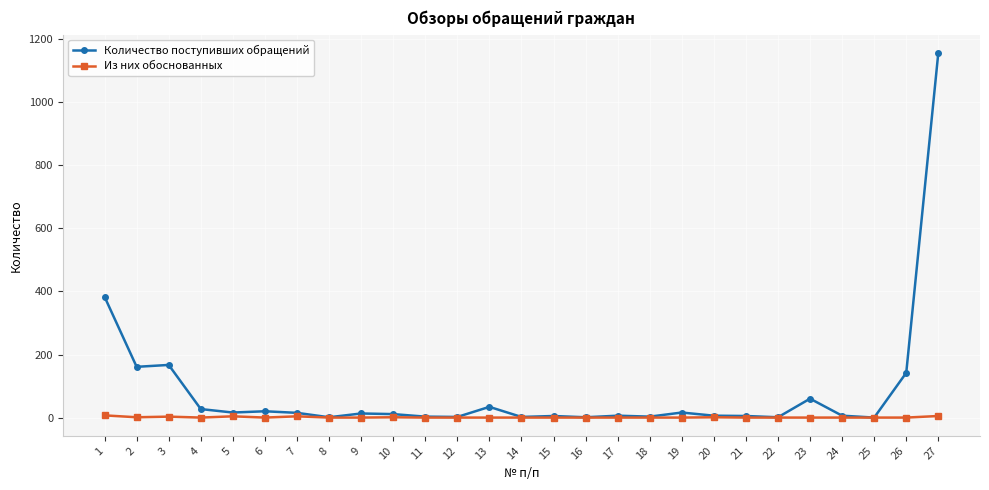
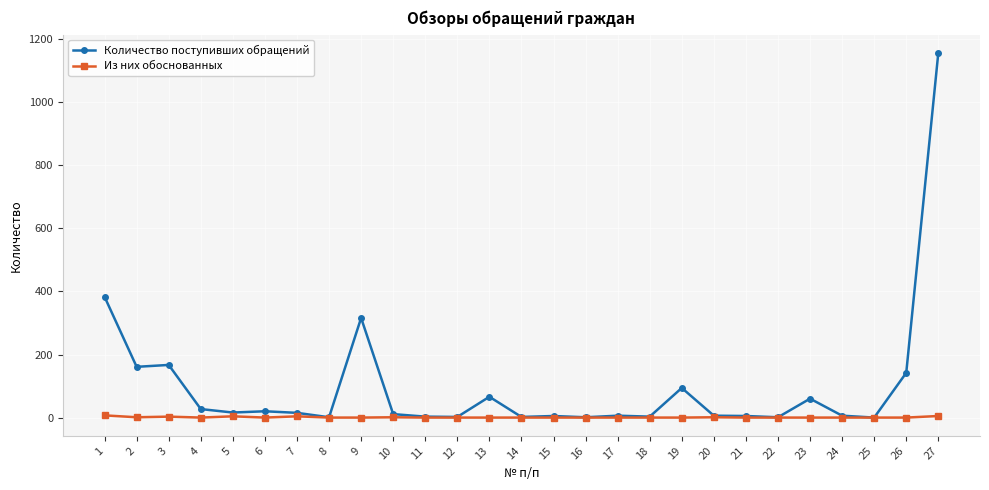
  {
    "Количество поступивших обращений": {
      "1": 380,
      "2": 160,
      "3": 170,
      "4": 30,
      "5": 20,
      "6": 20,
      "7": 20,
-     "9": 10,
+     "9": 320,
      "10": 10,
-     "13": 30,
-     "19": 20,
+     "13": 70,
+     "19": 90,
      "23": 60,
      "26": 140,
      "27": 1160
    },
    "Из них обоснованных": {
      "1": 10,
      "2": 0,
      "3": 0,
      "4": 0,
      "5": 0,
      "6": 0,
      "7": 0,
      "9": 0,
      "10": 0,
      "13": 0,
      "19": 0,
      "23": 0,
      "26": 0,
      "27": 10
    }
  }
